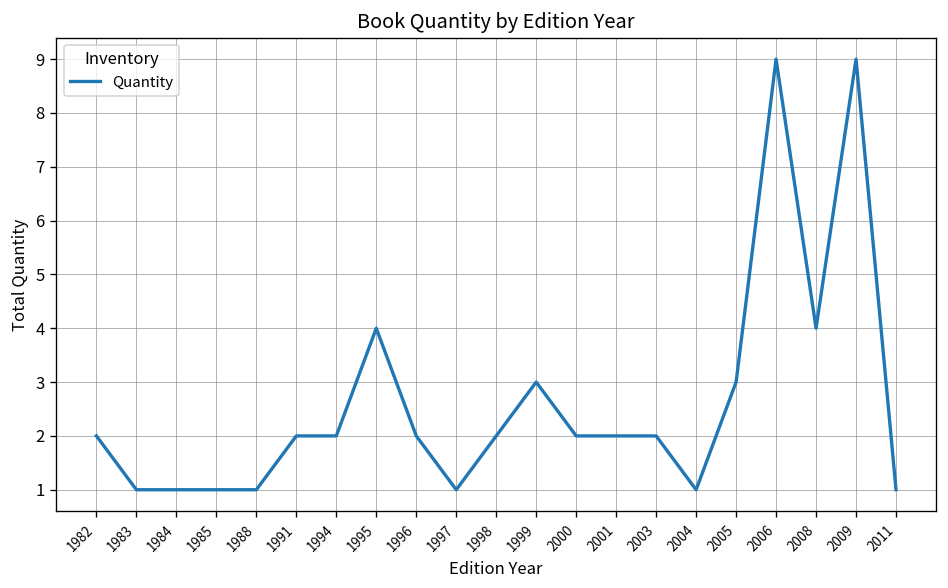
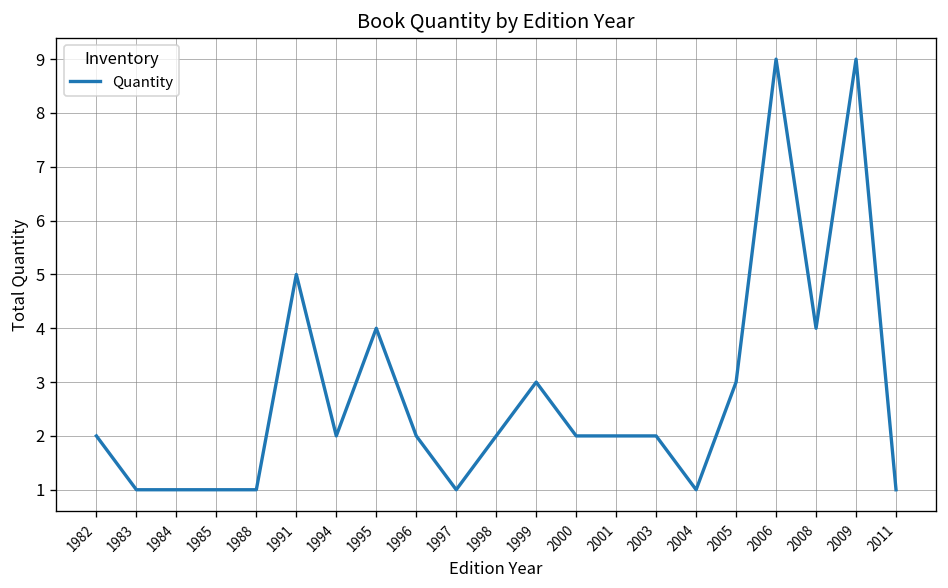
  {
    "1982": 2,
    "1983": 1,
    "1984": 1,
    "1985": 1,
    "1988": 1,
-   "1991": 2,
+   "1991": 5,
    "1994": 2,
    "1995": 4,
    "1996": 2,
    "1997": 1,
    "1998": 2,
    "1999": 3,
    "2000": 2,
    "2001": 2,
    "2003": 2,
    "2004": 1,
    "2005": 3,
    "2006": 9,
    "2008": 4,
    "2009": 9,
    "2011": 1
  }
